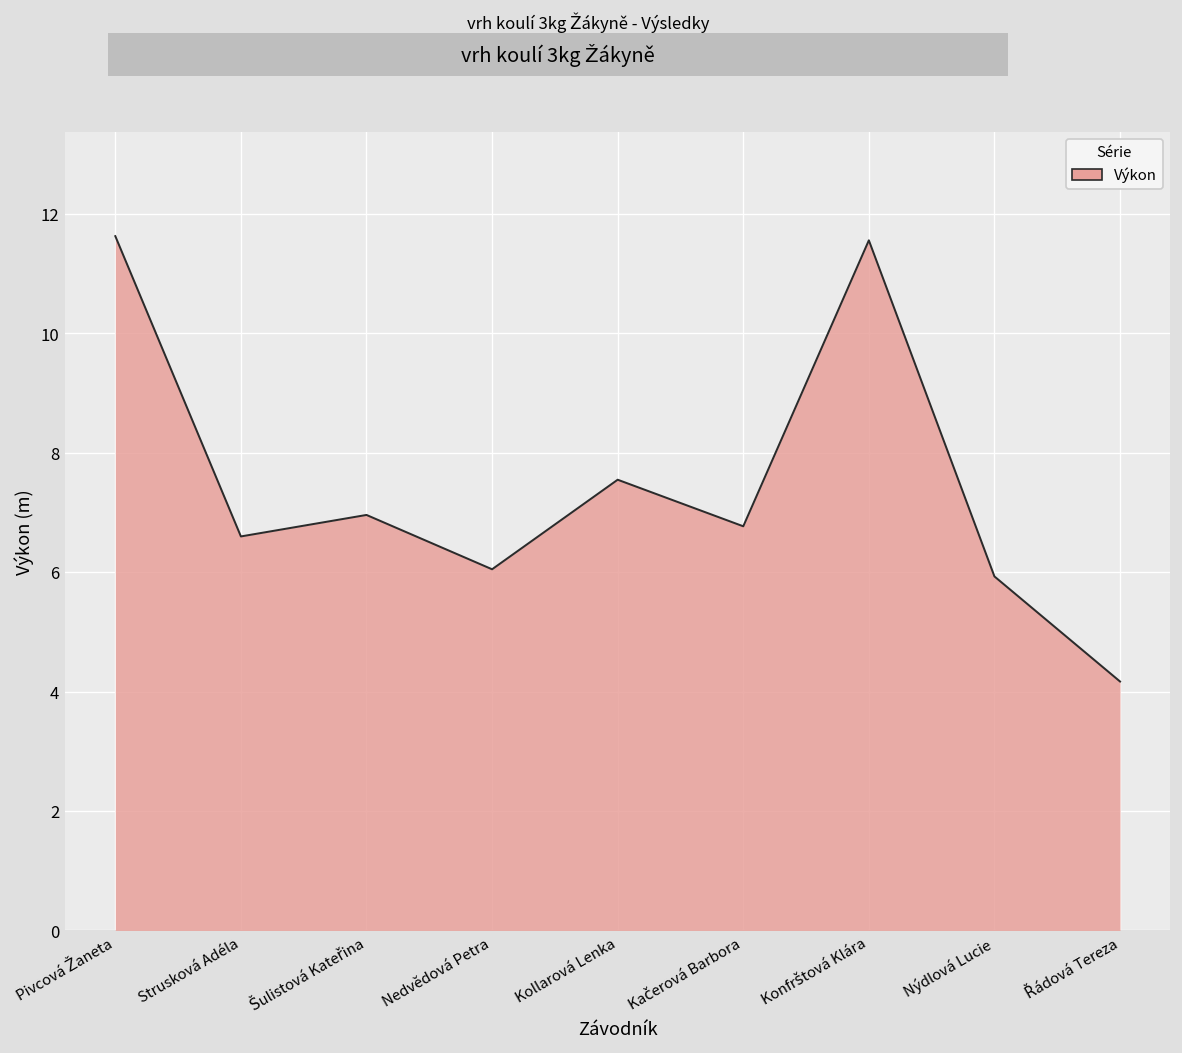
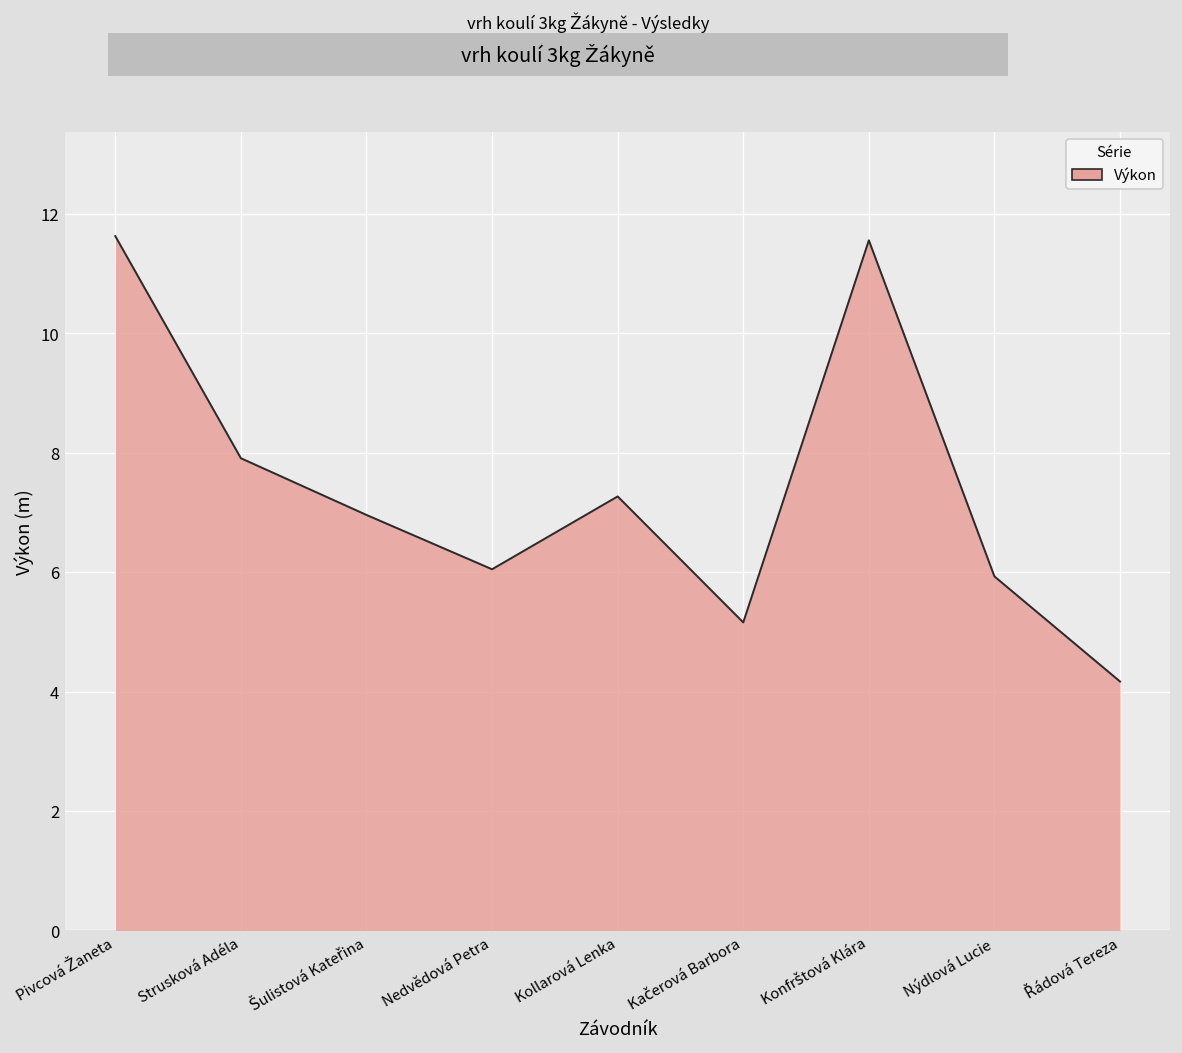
  {
    "Pivcová Žaneta": 11.6,
-   "Strusková Adéla": 6.6,
+   "Strusková Adéla": 7.9,
    "Šulistová Kateřina": 7.0,
    "Nedvědová Petra": 6.1,
-   "Kollarová Lenka": 7.6,
-   "Kačerová Barbora": 6.8,
+   "Kollarová Lenka": 7.3,
+   "Kačerová Barbora": 5.2,
    "Konfrštová Klára": 11.6,
    "Nýdlová Lucie": 5.9,
    "Řádová Tereza": 4.2
  }
